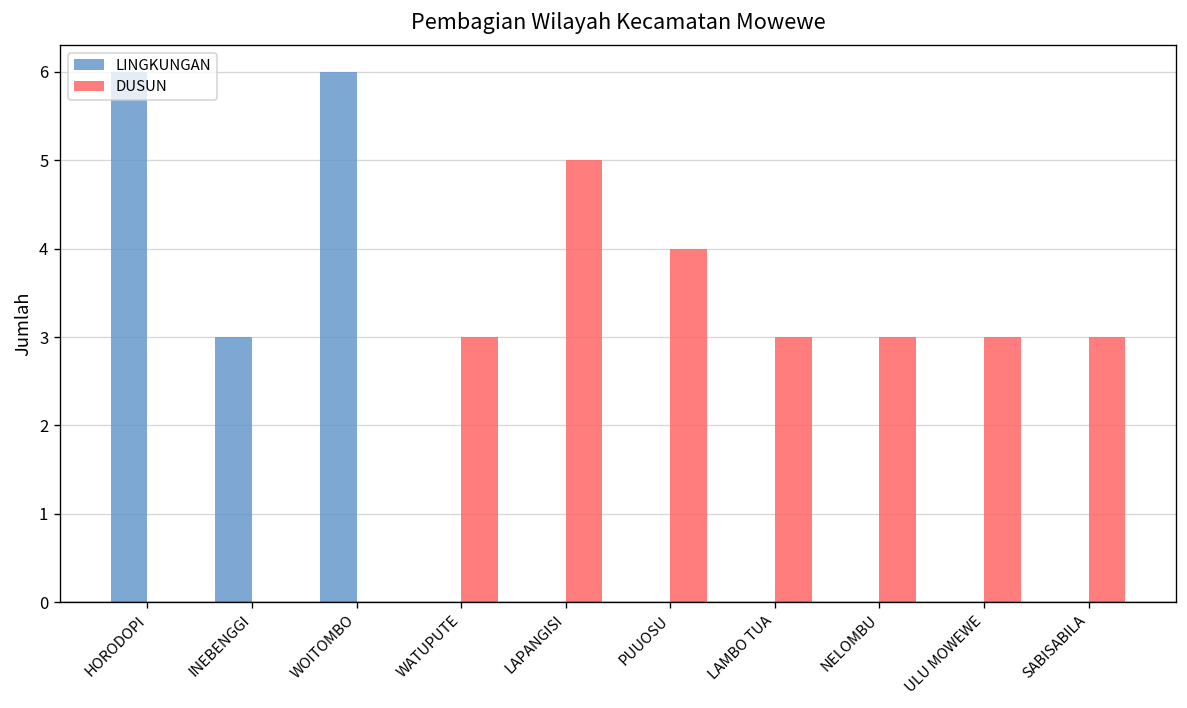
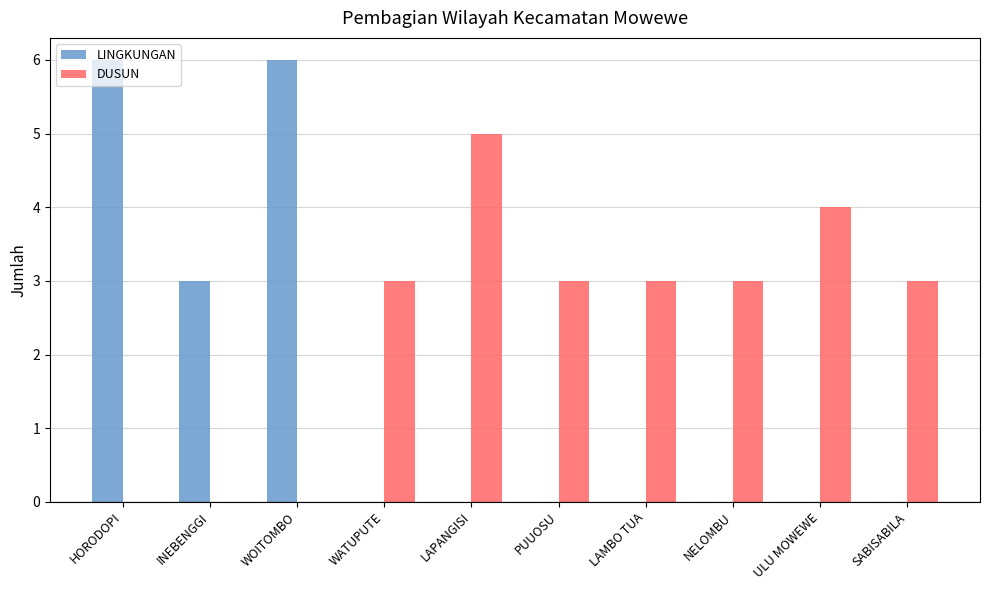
  {
    "LINGKUNGAN": {
      "INEBENGGI": 3,
      "WOITOMBO": 6,
      "WATUPUTE": 0,
      "LAPANGISI": 0,
      "PUUOSU": 0,
      "LAMBO TUA": 0,
      "NELOMBU": 0,
      "ULU MOWEWE": 0,
      "SABISABILA": 0
    },
    "DUSUN": {
      "HORODOPI": 0,
      "INEBENGGI": 0,
      "WOITOMBO": 0,
      "WATUPUTE": 3,
      "LAPANGISI": 5,
-     "PUUOSU": 4,
+     "PUUOSU": 3,
      "LAMBO TUA": 3,
      "NELOMBU": 3,
-     "ULU MOWEWE": 3,
+     "ULU MOWEWE": 4,
      "SABISABILA": 3
    }
  }
